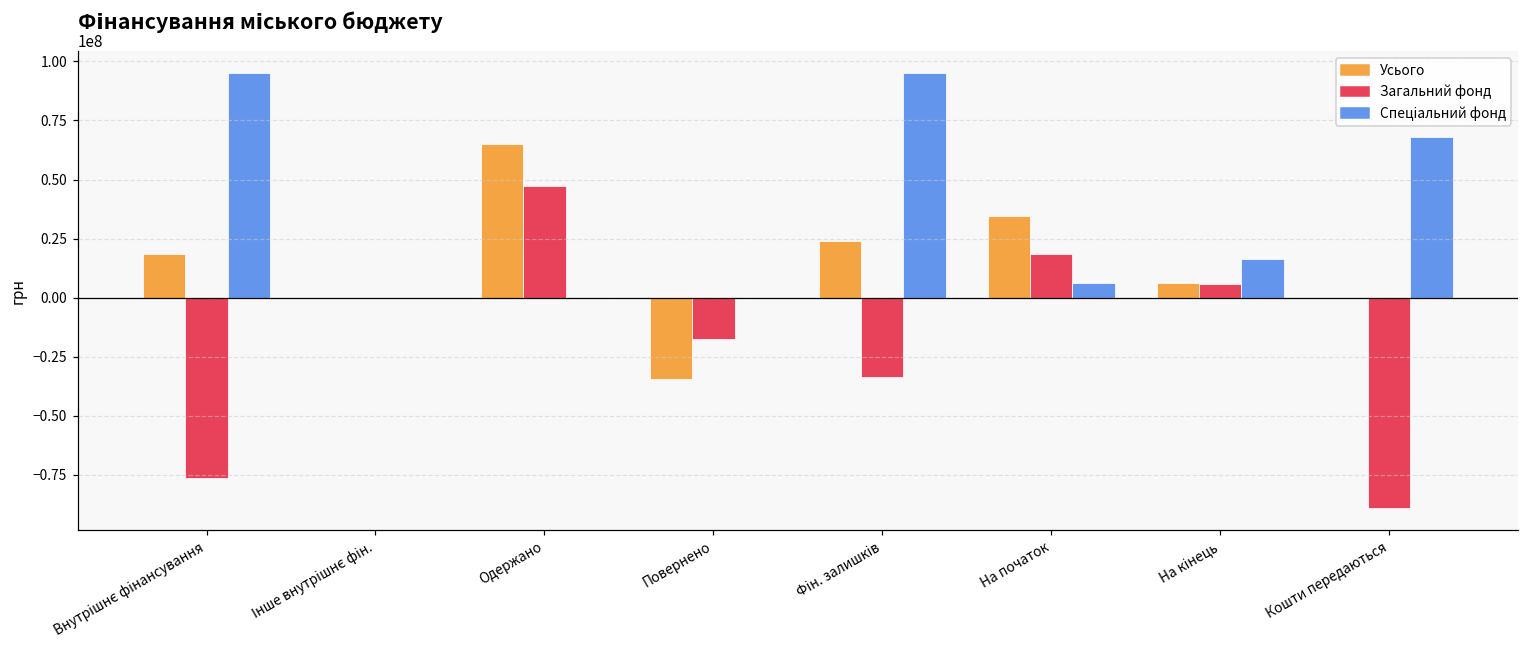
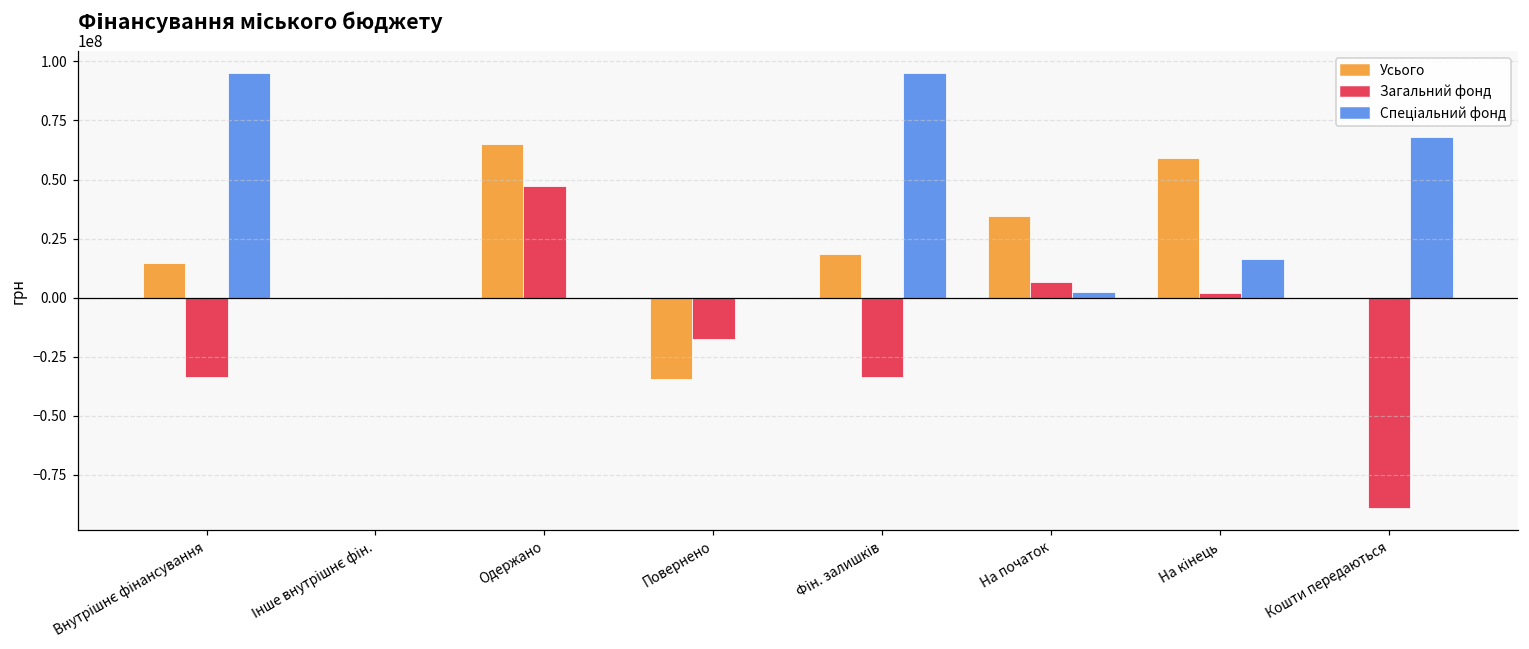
  {
    "Усього": {
-     "Внутрішнє фінансування": 19000000,
+     "Внутрішнє фінансування": 15000000,
      "Інше внутрішнє фін.": 0,
      "Одержано": 65000000,
      "Повернено": -34000000,
-     "Фін. залишків": 24000000,
+     "Фін. залишків": 19000000,
      "На початок": 34000000,
-     "На кінець": 6000000,
+     "На кінець": 59000000,
      "Кошти передаються": 0
    },
    "Загальний фонд": {
-     "Внутрішнє фінансування": -76000000,
+     "Внутрішнє фінансування": -34000000,
      "Інше внутрішнє фін.": 0,
      "Одержано": 47000000,
      "Повернено": -18000000,
      "Фін. залишків": -34000000,
-     "На початок": 18000000,
-     "На кінець": 6000000,
+     "На початок": 7000000,
+     "На кінець": 2000000,
      "Кошти передаються": -89000000
    },
    "Спеціальний фонд": {
      "Внутрішнє фінансування": 95000000,
      "Інше внутрішнє фін.": 0,
      "Одержано": 0,
      "Повернено": 0,
      "Фін. залишків": 95000000,
-     "На початок": 6000000,
+     "На початок": 2000000,
      "На кінець": 17000000,
      "Кошти передаються": 68000000
    }
  }
